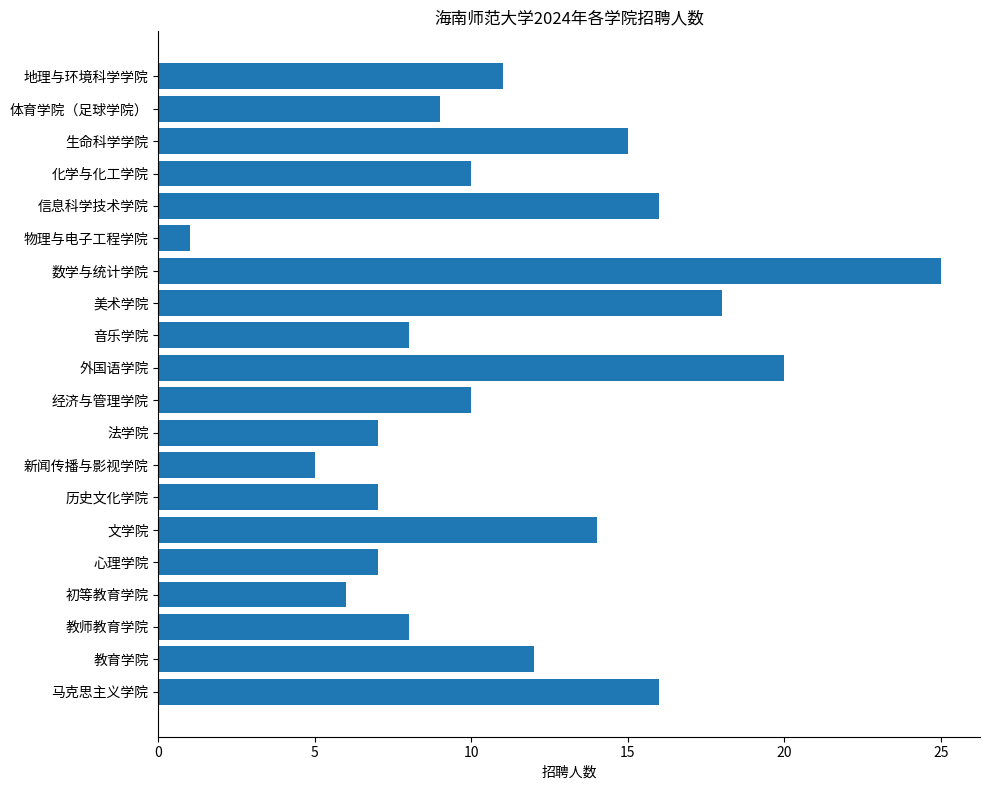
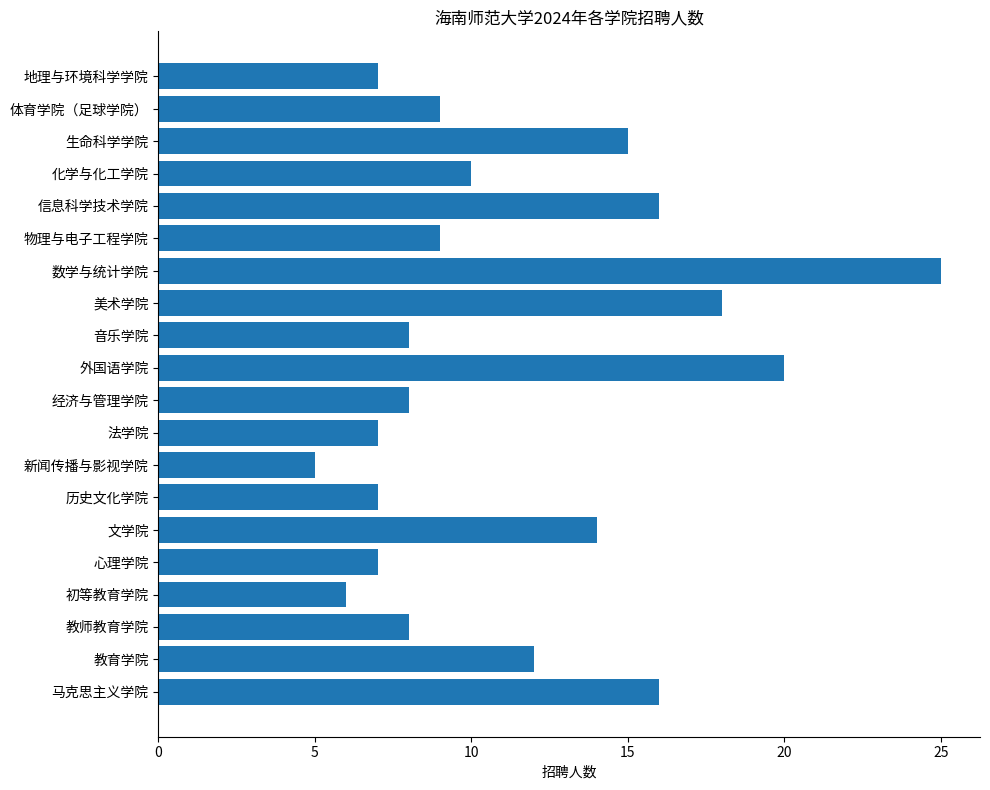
  {
-   "地理与环境科学学院": 11,
+   "地理与环境科学学院": 7,
    "体育学院（足球学院）": 9,
    "生命科学学院": 15,
    "化学与化工学院": 10,
    "信息科学技术学院": 16,
-   "物理与电子工程学院": 1,
+   "物理与电子工程学院": 9,
    "数学与统计学院": 25,
    "美术学院": 18,
    "音乐学院": 8,
    "外国语学院": 20,
-   "经济与管理学院": 10,
+   "经济与管理学院": 8,
    "法学院": 7,
    "新闻传播与影视学院": 5,
    "历史文化学院": 7,
    "文学院": 14,
    "心理学院": 7,
    "初等教育学院": 6,
    "教师教育学院": 8,
    "教育学院": 12,
    "马克思主义学院": 16
  }
